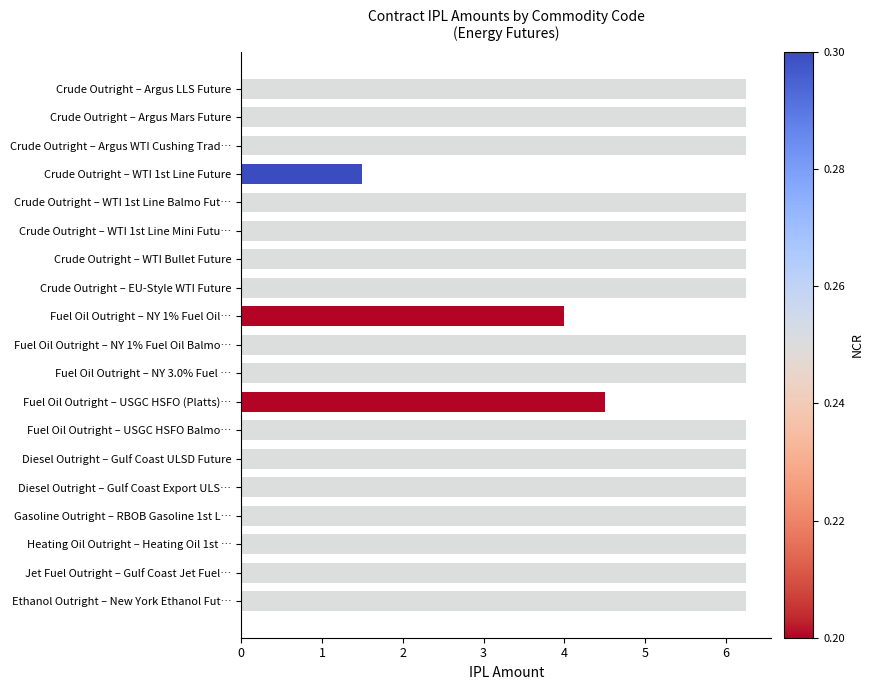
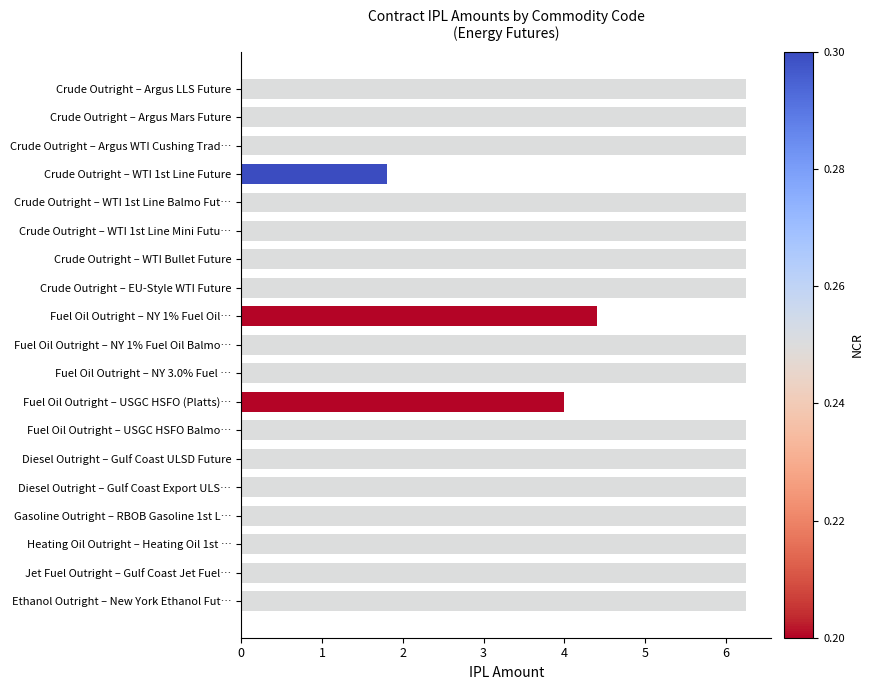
  {
    "Crude Outright – Argus LLS Future": 6.3,
    "Crude Outright – Argus Mars Future": 6.3,
    "Crude Outright – Argus WTI Cushing Trad…": 6.3,
-   "Crude Outright – WTI 1st Line Future": 1.5,
+   "Crude Outright – WTI 1st Line Future": 1.8,
    "Crude Outright – WTI 1st Line Balmo Fut…": 6.3,
    "Crude Outright – WTI 1st Line Mini Futu…": 6.3,
    "Crude Outright – WTI Bullet Future": 6.3,
    "Crude Outright – EU-Style WTI Future": 6.3,
-   "Fuel Oil Outright – NY 1% Fuel Oil…": 4.0,
+   "Fuel Oil Outright – NY 1% Fuel Oil…": 4.4,
    "Fuel Oil Outright – NY 1% Fuel Oil Balmo…": 6.3,
    "Fuel Oil Outright – NY 3.0% Fuel …": 6.3,
-   "Fuel Oil Outright – USGC HSFO (Platts)…": 4.5,
+   "Fuel Oil Outright – USGC HSFO (Platts)…": 4.0,
    "Fuel Oil Outright – USGC HSFO Balmo…": 6.3,
    "Diesel Outright – Gulf Coast ULSD Future": 6.3,
    "Diesel Outright – Gulf Coast Export ULS…": 6.3,
    "Gasoline Outright – RBOB Gasoline 1st L…": 6.3,
    "Heating Oil Outright – Heating Oil 1st …": 6.3,
    "Jet Fuel Outright – Gulf Coast Jet Fuel…": 6.3,
    "Ethanol Outright – New York Ethanol Fut…": 6.3
  }
